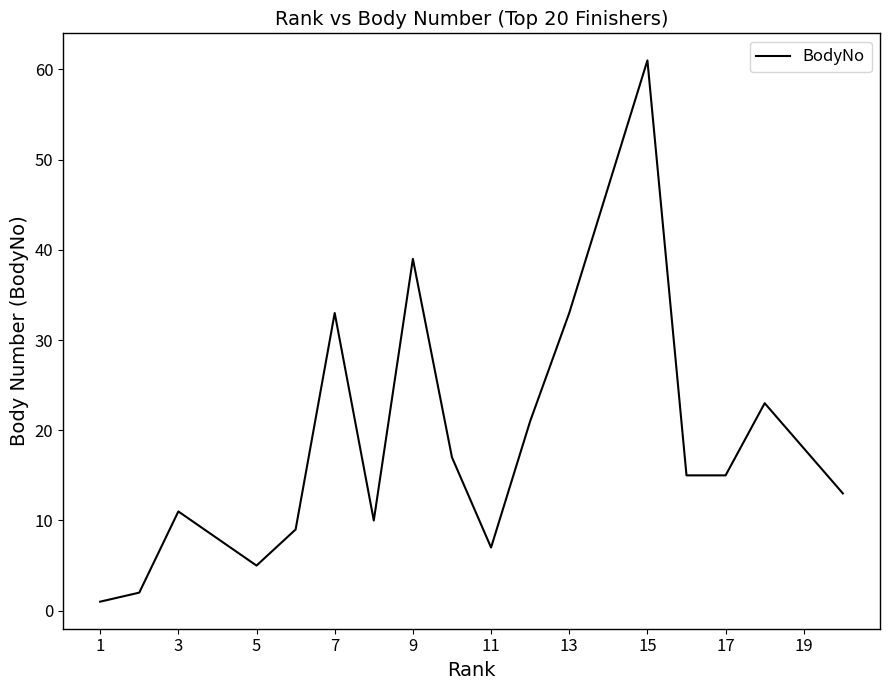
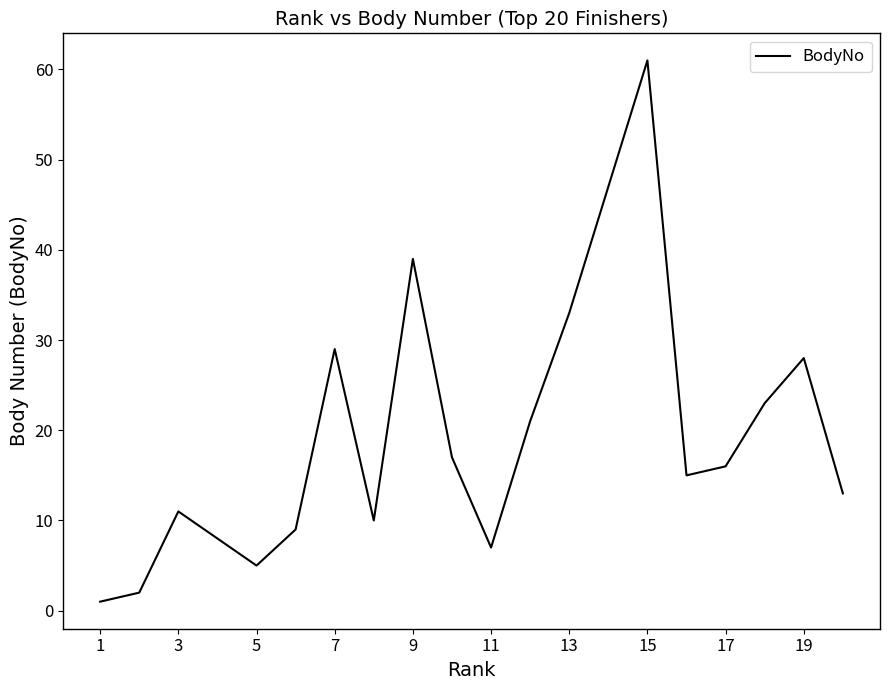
  {
    "1": 1,
    "3": 11,
    "5": 5,
-   "7": 33,
+   "7": 29,
    "9": 39,
    "11": 7,
    "13": 33,
    "15": 61,
-   "17": 15,
-   "19": 18
+   "17": 16,
+   "19": 28
  }
